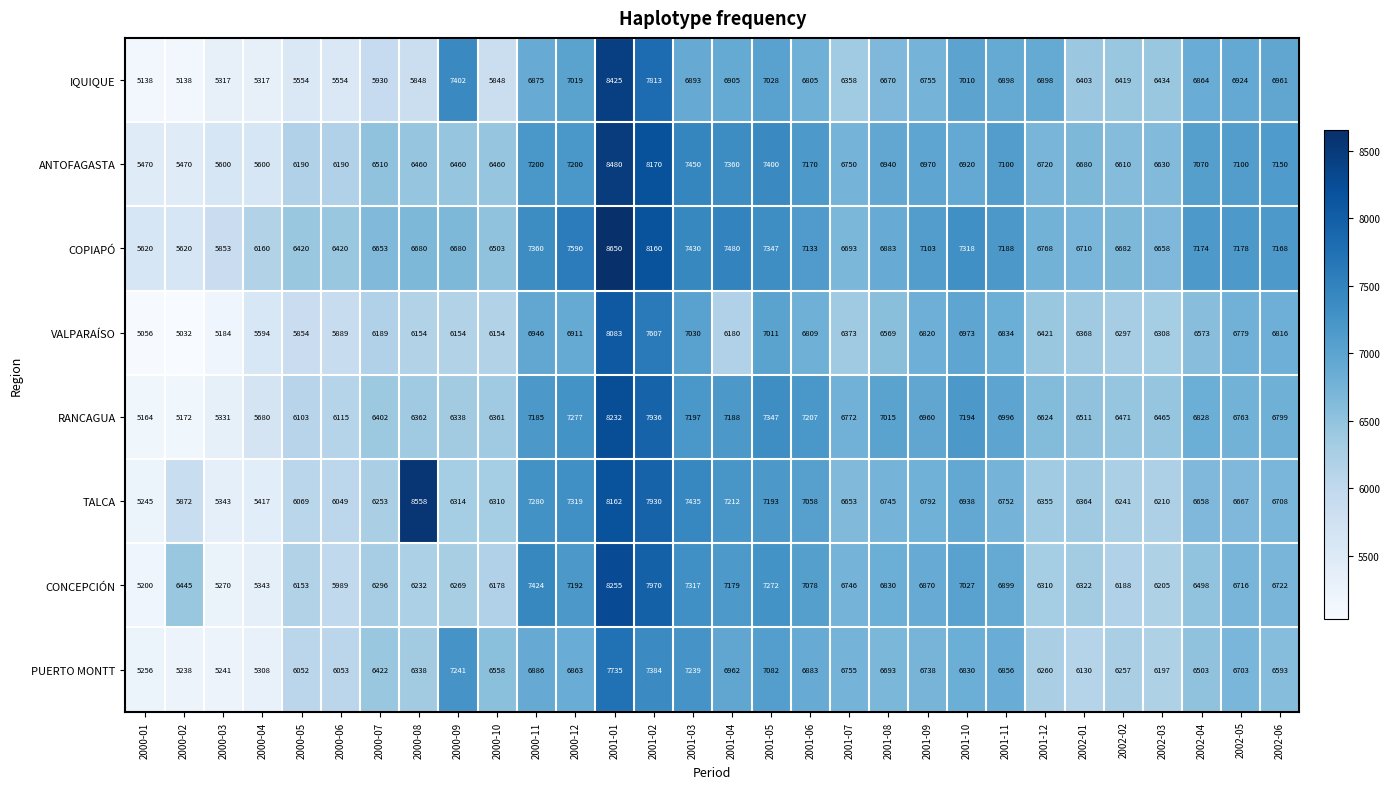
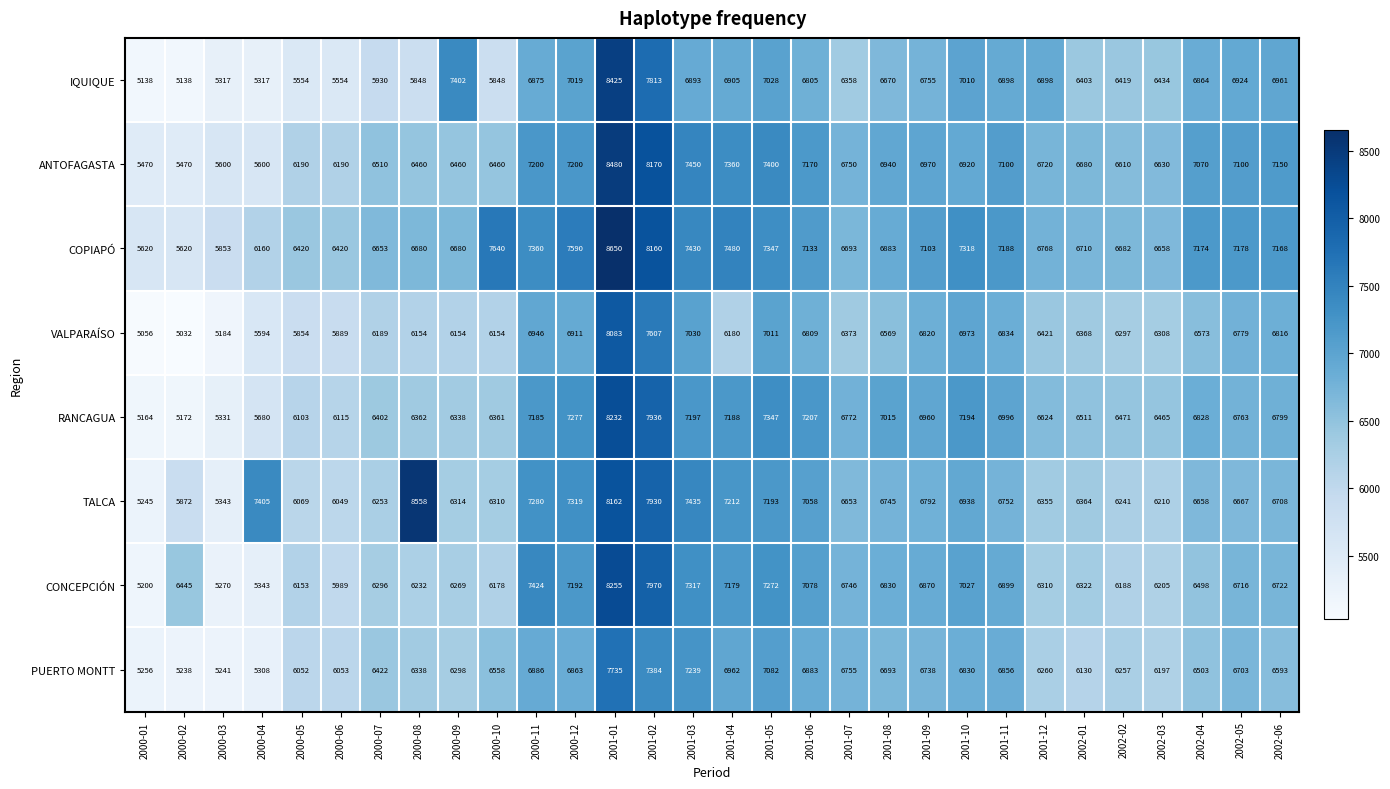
  {
    "COPIAPÓ": {
      "2000-01": 5620,
      "2000-02": 5620,
      "2000-03": 5853,
      "2000-04": 6160,
      "2000-05": 6420,
      "2000-06": 6420,
      "2000-07": 6653,
      "2000-08": 6680,
      "2000-09": 6680,
-     "2000-10": 6503,
+     "2000-10": 7640,
      "2000-11": 7360,
      "2000-12": 7590,
      "2001-01": 8650,
      "2001-02": 8160,
      "2001-03": 7430,
      "2001-04": 7480,
      "2001-05": 7347,
      "2001-06": 7133,
      "2001-07": 6693,
      "2001-08": 6883,
      "2001-09": 7103,
      "2001-10": 7318,
      "2001-11": 7188,
      "2001-12": 6768,
      "2002-01": 6710,
      "2002-02": 6682,
      "2002-03": 6658,
      "2002-04": 7174,
      "2002-05": 7178,
      "2002-06": 7168
    },
    "TALCA": {
      "2000-01": 5245,
      "2000-02": 5872,
      "2000-03": 5343,
-     "2000-04": 5417,
+     "2000-04": 7405,
      "2000-05": 6069,
      "2000-06": 6049,
      "2000-07": 6253,
      "2000-08": 8558,
      "2000-09": 6314,
      "2000-10": 6310,
      "2000-11": 7280,
      "2000-12": 7319,
      "2001-01": 8162,
      "2001-02": 7930,
      "2001-03": 7435,
      "2001-04": 7212,
      "2001-05": 7193,
      "2001-06": 7058,
      "2001-07": 6653,
      "2001-08": 6745,
      "2001-09": 6792,
      "2001-10": 6938,
      "2001-11": 6752,
      "2001-12": 6355,
      "2002-01": 6364,
      "2002-02": 6241,
      "2002-03": 6210,
      "2002-04": 6658,
      "2002-05": 6667,
      "2002-06": 6708
    },
    "PUERTO MONTT": {
      "2000-01": 5256,
      "2000-02": 5238,
      "2000-03": 5241,
      "2000-04": 5308,
      "2000-05": 6052,
      "2000-06": 6053,
      "2000-07": 6422,
      "2000-08": 6338,
-     "2000-09": 7241,
+     "2000-09": 6298,
      "2000-10": 6558,
      "2000-11": 6886,
      "2000-12": 6863,
      "2001-01": 7735,
      "2001-02": 7384,
      "2001-03": 7239,
      "2001-04": 6962,
      "2001-05": 7082,
      "2001-06": 6883,
      "2001-07": 6755,
      "2001-08": 6693,
      "2001-09": 6738,
      "2001-10": 6830,
      "2001-11": 6856,
      "2001-12": 6260,
      "2002-01": 6130,
      "2002-02": 6257,
      "2002-03": 6197,
      "2002-04": 6503,
      "2002-05": 6703,
      "2002-06": 6593
    }
  }
